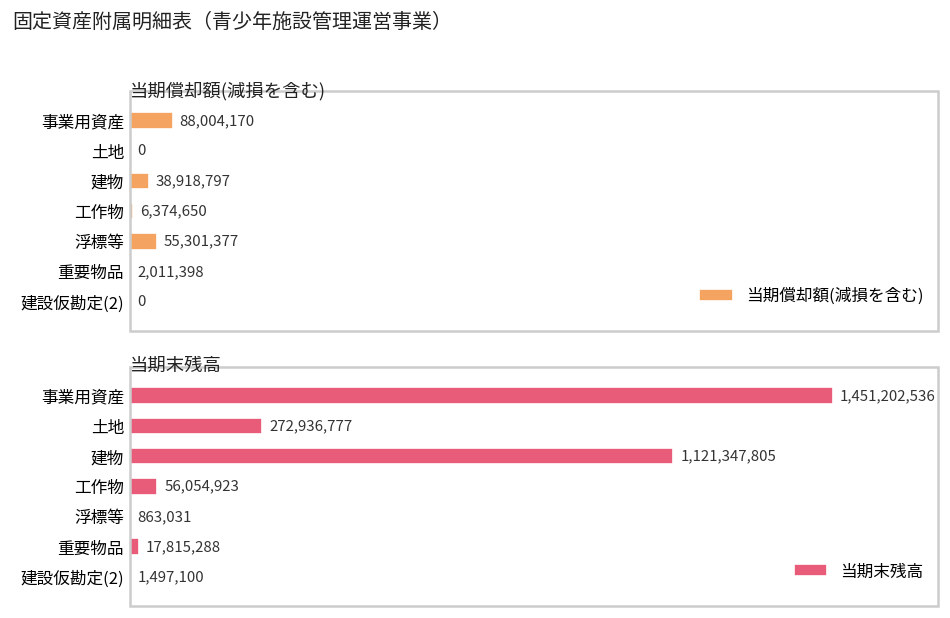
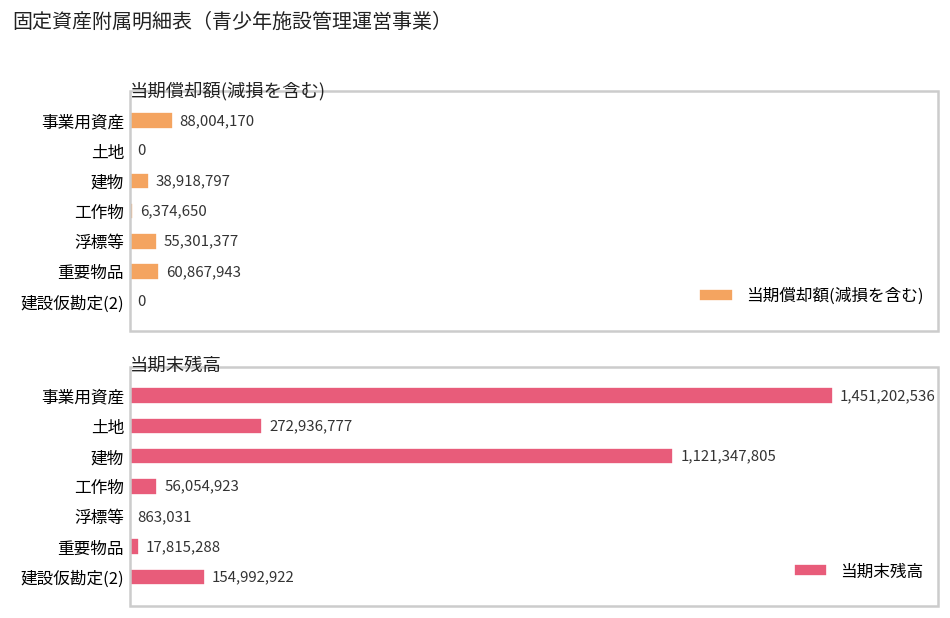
  {
    "当期償却額(減損を含む)": {
      "事業用資産": "88,004,170",
      "土地": "0",
      "建物": "38,918,797",
      "工作物": "6,374,650",
      "浮標等": "55,301,377",
-     "重要物品": "2,011,398",
+     "重要物品": "60,867,943",
      "建設仮勘定(2)": "0"
    },
    "当期末残高": {
      "事業用資産": "1,451,202,536",
      "土地": "272,936,777",
      "建物": "1,121,347,805",
      "工作物": "56,054,923",
      "浮標等": "863,031",
      "重要物品": "17,815,288",
-     "建設仮勘定(2)": "1,497,100"
+     "建設仮勘定(2)": "154,992,922"
    }
  }
